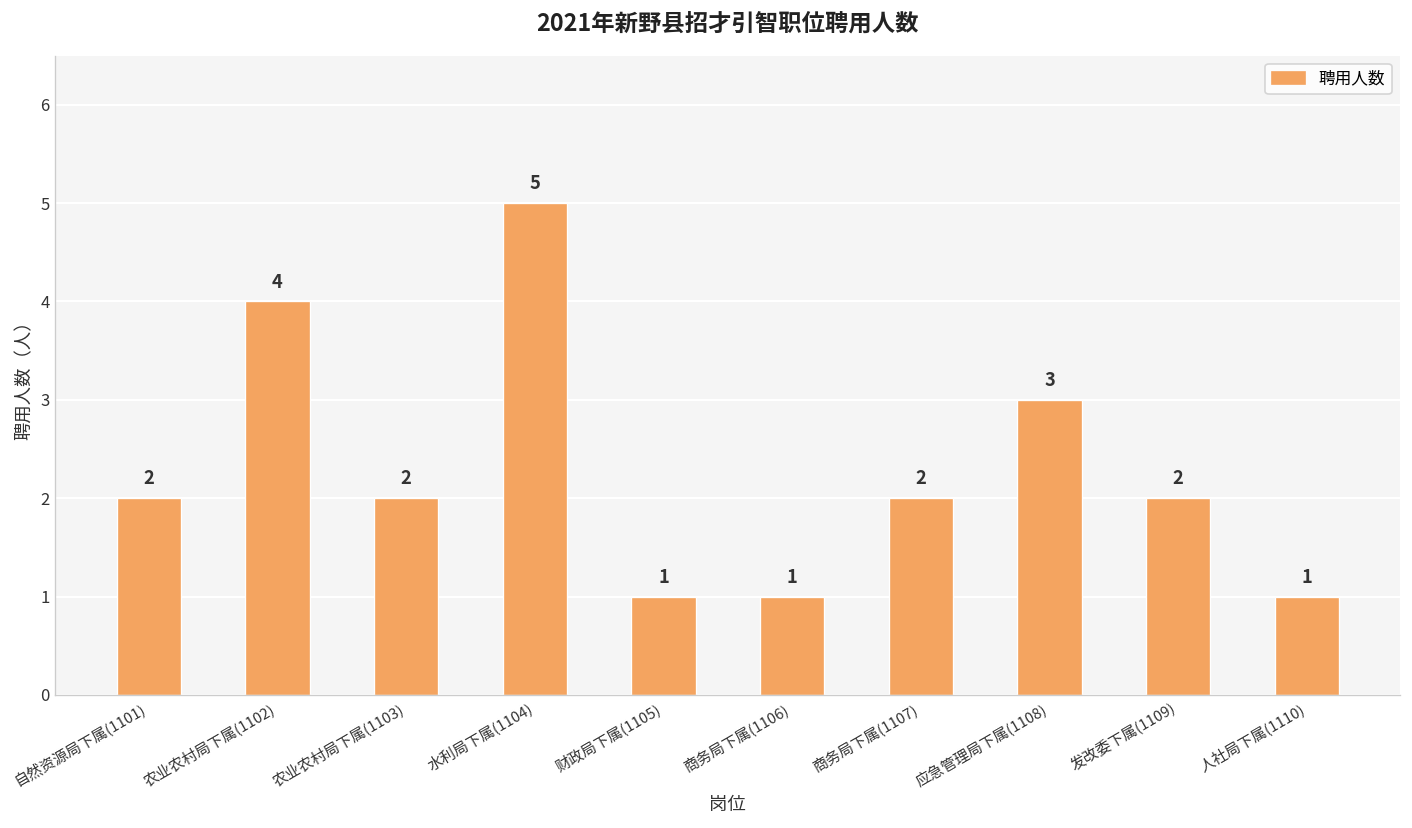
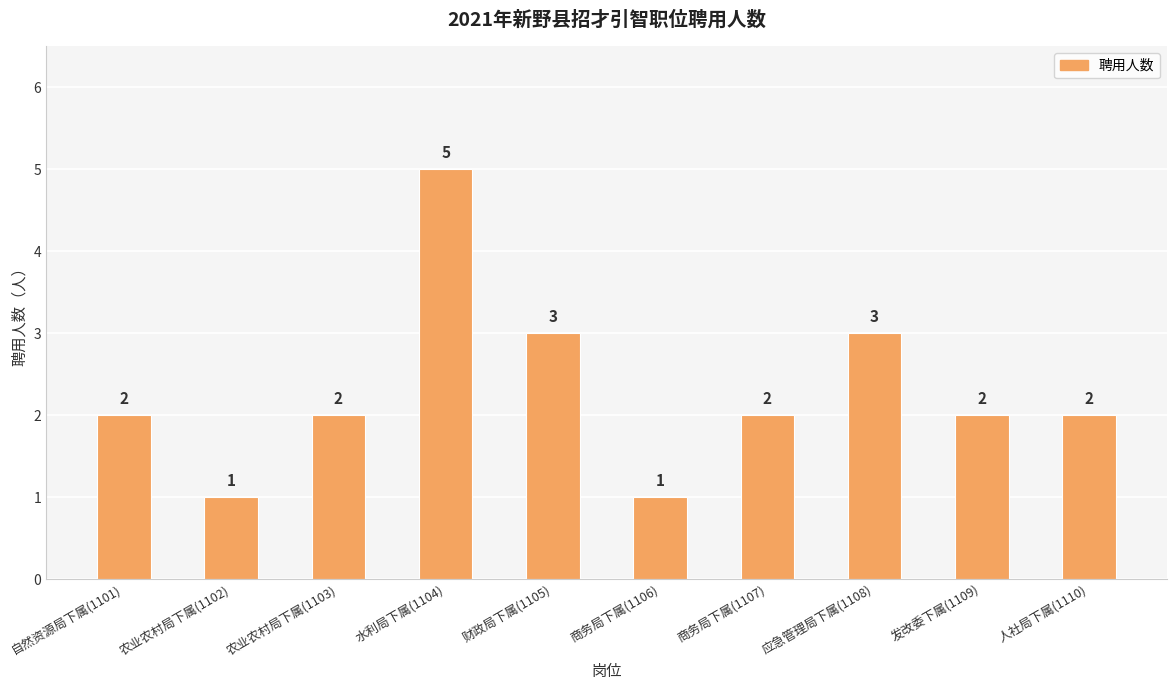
  {
    "自然资源局下属(1101)": 2,
-   "农业农村局下属(1102)": 4,
+   "农业农村局下属(1102)": 1,
    "农业农村局下属(1103)": 2,
    "水利局下属(1104)": 5,
-   "财政局下属(1105)": 1,
+   "财政局下属(1105)": 3,
    "商务局下属(1106)": 1,
    "商务局下属(1107)": 2,
    "应急管理局下属(1108)": 3,
    "发改委下属(1109)": 2,
-   "人社局下属(1110)": 1
+   "人社局下属(1110)": 2
  }
